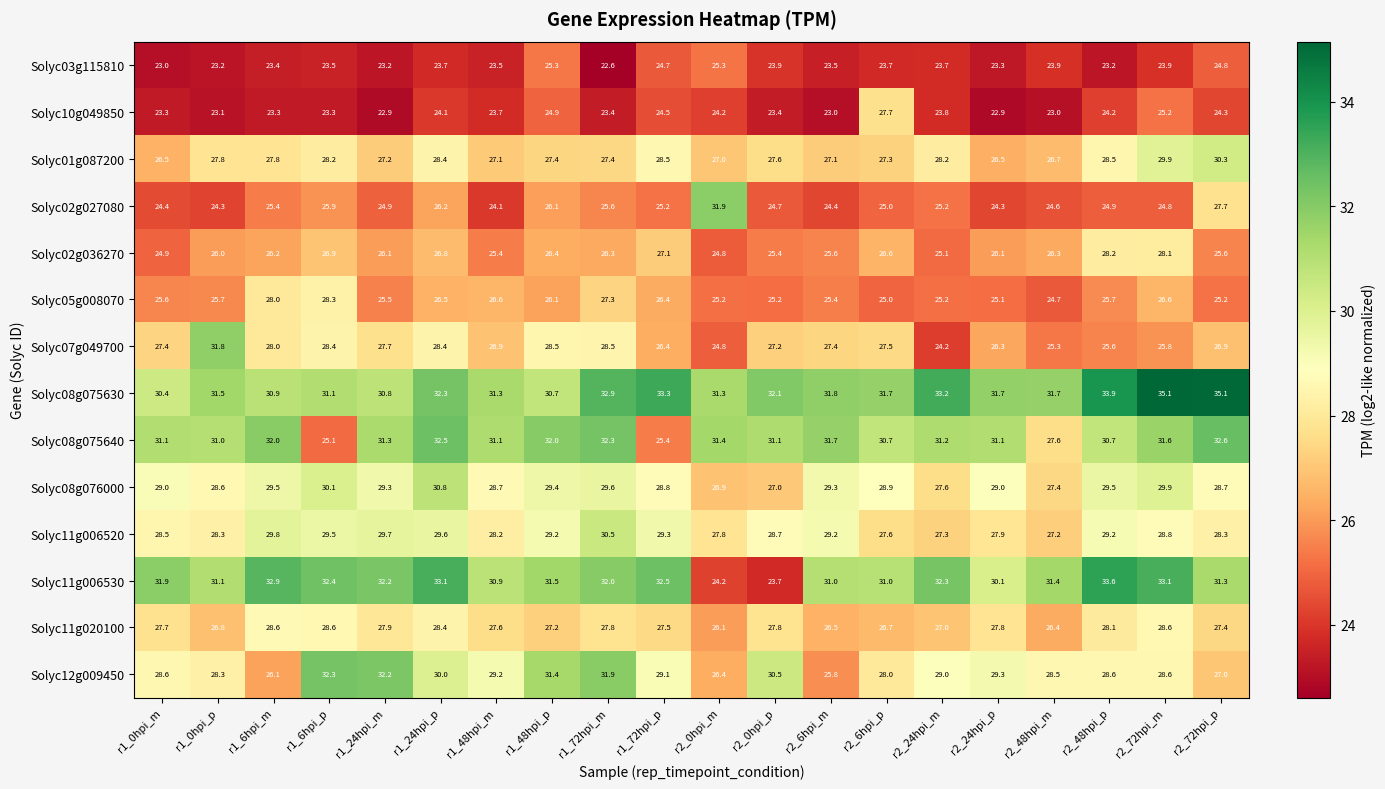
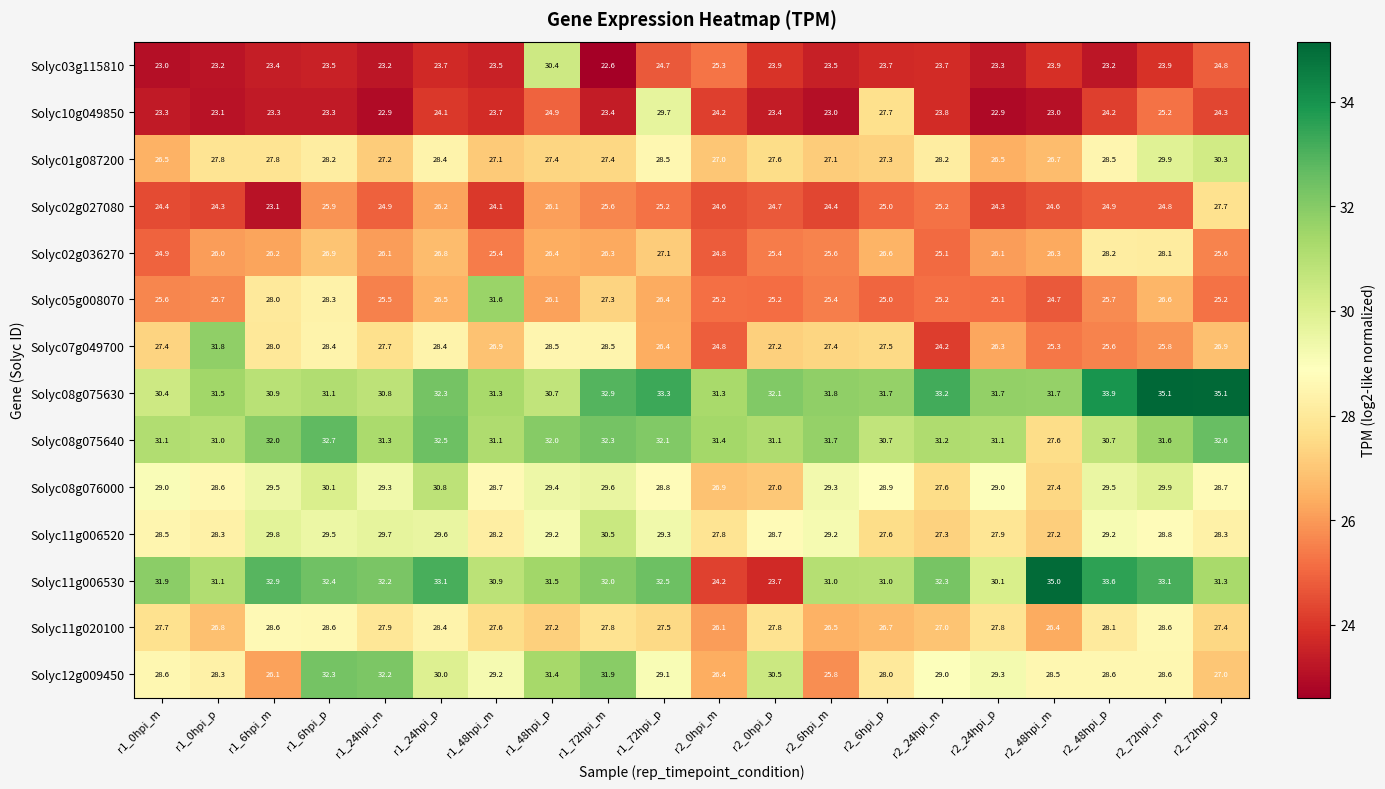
  {
    "Solyc03g115810": {
      "r1_0hpi_m": 23.0,
      "r1_0hpi_p": 23.2,
      "r1_6hpi_m": 23.4,
      "r1_6hpi_p": 23.5,
      "r1_24hpi_m": 23.2,
      "r1_24hpi_p": 23.7,
      "r1_48hpi_m": 23.5,
-     "r1_48hpi_p": 25.3,
+     "r1_48hpi_p": 30.4,
      "r1_72hpi_m": 22.6,
      "r1_72hpi_p": 24.7,
      "r2_0hpi_m": 25.3,
      "r2_0hpi_p": 23.9,
      "r2_6hpi_m": 23.5,
      "r2_6hpi_p": 23.7,
      "r2_24hpi_m": 23.7,
      "r2_24hpi_p": 23.3,
      "r2_48hpi_m": 23.9,
      "r2_48hpi_p": 23.2,
      "r2_72hpi_m": 23.9,
      "r2_72hpi_p": 24.8
    },
    "Solyc10g049850": {
      "r1_0hpi_m": 23.3,
      "r1_0hpi_p": 23.1,
      "r1_6hpi_m": 23.3,
      "r1_6hpi_p": 23.3,
      "r1_24hpi_m": 22.9,
      "r1_24hpi_p": 24.1,
      "r1_48hpi_m": 23.7,
      "r1_48hpi_p": 24.9,
      "r1_72hpi_m": 23.4,
-     "r1_72hpi_p": 24.5,
+     "r1_72hpi_p": 29.7,
      "r2_0hpi_m": 24.2,
      "r2_0hpi_p": 23.4,
      "r2_6hpi_m": 23.0,
      "r2_6hpi_p": 27.7,
      "r2_24hpi_m": 23.8,
      "r2_24hpi_p": 22.9,
      "r2_48hpi_m": 23.0,
      "r2_48hpi_p": 24.2,
      "r2_72hpi_m": 25.2,
      "r2_72hpi_p": 24.3
    },
    "Solyc02g027080": {
      "r1_0hpi_m": 24.4,
      "r1_0hpi_p": 24.3,
-     "r1_6hpi_m": 25.4,
+     "r1_6hpi_m": 23.1,
      "r1_6hpi_p": 25.9,
      "r1_24hpi_m": 24.9,
      "r1_24hpi_p": 26.2,
      "r1_48hpi_m": 24.1,
      "r1_48hpi_p": 26.1,
      "r1_72hpi_m": 25.6,
      "r1_72hpi_p": 25.2,
-     "r2_0hpi_m": 31.9,
+     "r2_0hpi_m": 24.6,
      "r2_0hpi_p": 24.7,
      "r2_6hpi_m": 24.4,
      "r2_6hpi_p": 25.0,
      "r2_24hpi_m": 25.2,
      "r2_24hpi_p": 24.3,
      "r2_48hpi_m": 24.6,
      "r2_48hpi_p": 24.9,
      "r2_72hpi_m": 24.8,
      "r2_72hpi_p": 27.7
    },
    "Solyc05g008070": {
      "r1_0hpi_m": 25.6,
      "r1_0hpi_p": 25.7,
      "r1_6hpi_m": 28.0,
      "r1_6hpi_p": 28.3,
      "r1_24hpi_m": 25.5,
      "r1_24hpi_p": 26.5,
-     "r1_48hpi_m": 26.6,
+     "r1_48hpi_m": 31.6,
      "r1_48hpi_p": 26.1,
      "r1_72hpi_m": 27.3,
      "r1_72hpi_p": 26.4,
      "r2_0hpi_m": 25.2,
      "r2_0hpi_p": 25.2,
      "r2_6hpi_m": 25.4,
      "r2_6hpi_p": 25.0,
      "r2_24hpi_m": 25.2,
      "r2_24hpi_p": 25.1,
      "r2_48hpi_m": 24.7,
      "r2_48hpi_p": 25.7,
      "r2_72hpi_m": 26.6,
      "r2_72hpi_p": 25.2
    },
    "Solyc08g075640": {
      "r1_0hpi_m": 31.1,
      "r1_0hpi_p": 31.0,
      "r1_6hpi_m": 32.0,
-     "r1_6hpi_p": 25.1,
+     "r1_6hpi_p": 32.7,
      "r1_24hpi_m": 31.3,
      "r1_24hpi_p": 32.5,
      "r1_48hpi_m": 31.1,
      "r1_48hpi_p": 32.0,
      "r1_72hpi_m": 32.3,
-     "r1_72hpi_p": 25.4,
+     "r1_72hpi_p": 32.1,
      "r2_0hpi_m": 31.4,
      "r2_0hpi_p": 31.1,
      "r2_6hpi_m": 31.7,
      "r2_6hpi_p": 30.7,
      "r2_24hpi_m": 31.2,
      "r2_24hpi_p": 31.1,
      "r2_48hpi_m": 27.6,
      "r2_48hpi_p": 30.7,
      "r2_72hpi_m": 31.6,
      "r2_72hpi_p": 32.6
    },
    "Solyc11g006530": {
      "r1_0hpi_m": 31.9,
      "r1_0hpi_p": 31.1,
      "r1_6hpi_m": 32.9,
      "r1_6hpi_p": 32.4,
      "r1_24hpi_m": 32.2,
      "r1_24hpi_p": 33.1,
      "r1_48hpi_m": 30.9,
      "r1_48hpi_p": 31.5,
      "r1_72hpi_m": 32.0,
      "r1_72hpi_p": 32.5,
      "r2_0hpi_m": 24.2,
      "r2_0hpi_p": 23.7,
      "r2_6hpi_m": 31.0,
      "r2_6hpi_p": 31.0,
      "r2_24hpi_m": 32.3,
      "r2_24hpi_p": 30.1,
-     "r2_48hpi_m": 31.4,
+     "r2_48hpi_m": 35.0,
      "r2_48hpi_p": 33.6,
      "r2_72hpi_m": 33.1,
      "r2_72hpi_p": 31.3
    }
  }
